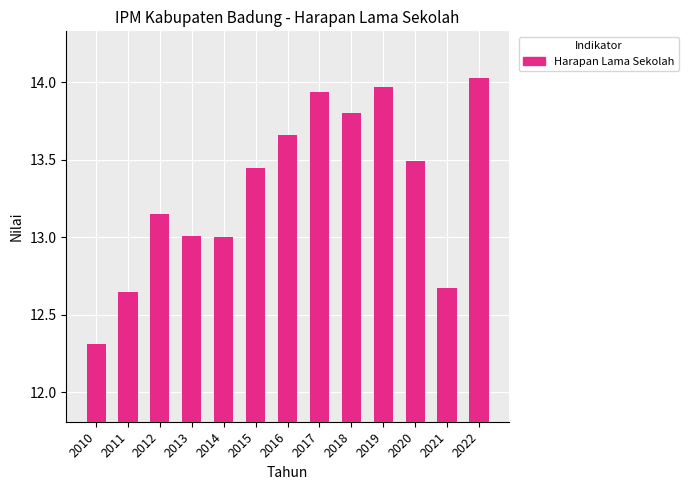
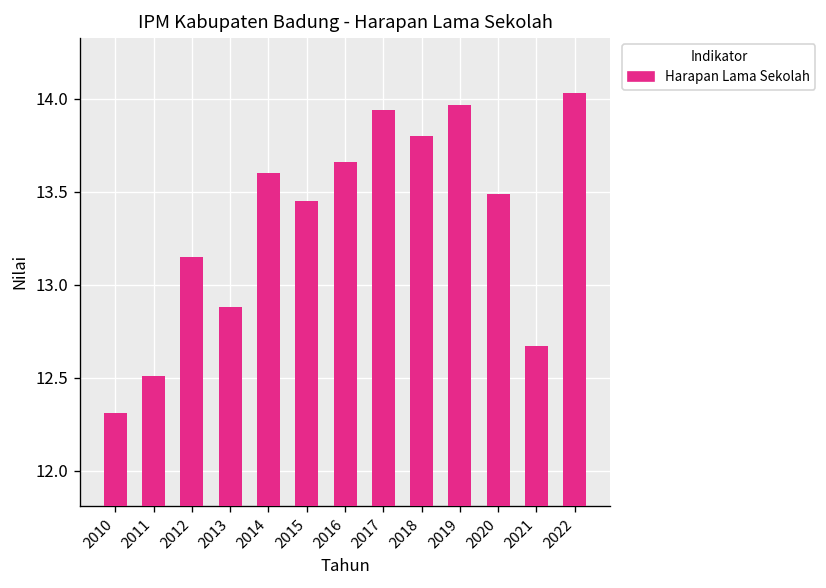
  {
    "2010": 12.31,
-   "2011": 12.65,
+   "2011": 12.51,
    "2012": 13.15,
-   "2013": 13.01,
-   "2014": 13.0,
+   "2013": 12.88,
+   "2014": 13.6,
    "2015": 13.45,
    "2016": 13.66,
    "2017": 13.94,
    "2018": 13.80,
    "2019": 13.97,
    "2020": 13.49,
    "2021": 12.67,
    "2022": 14.03
  }
